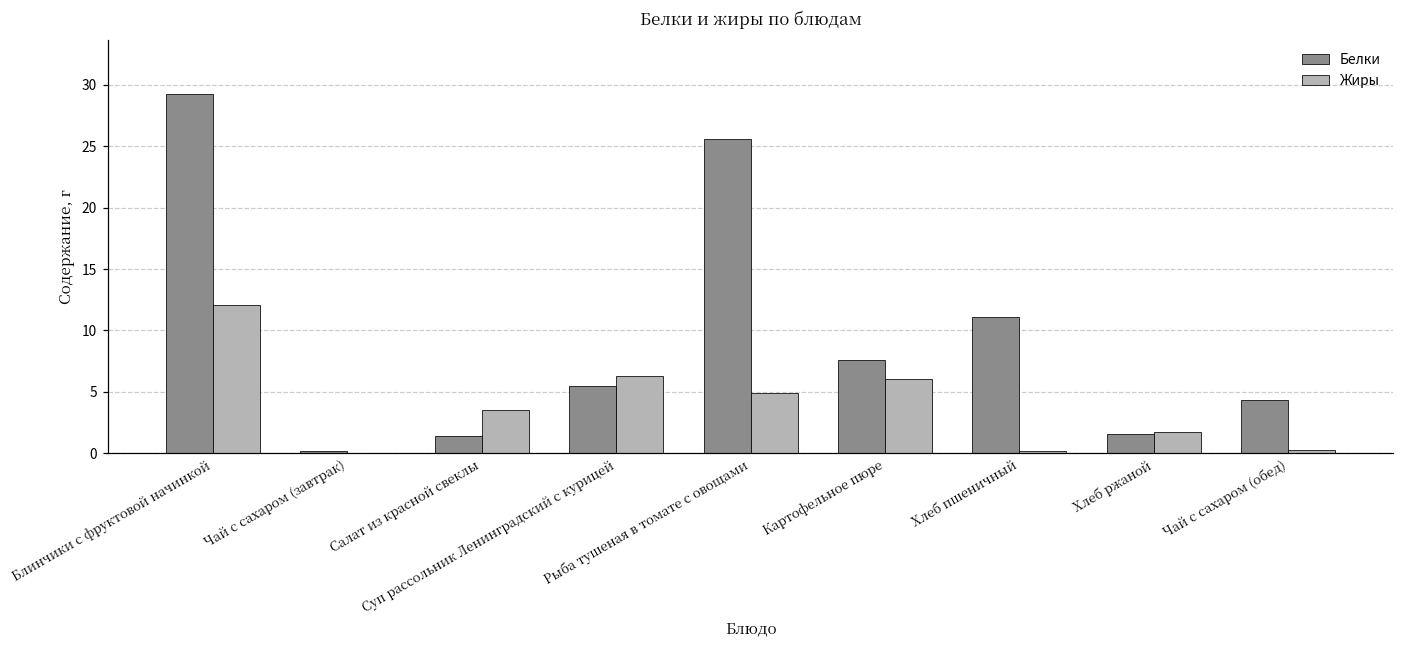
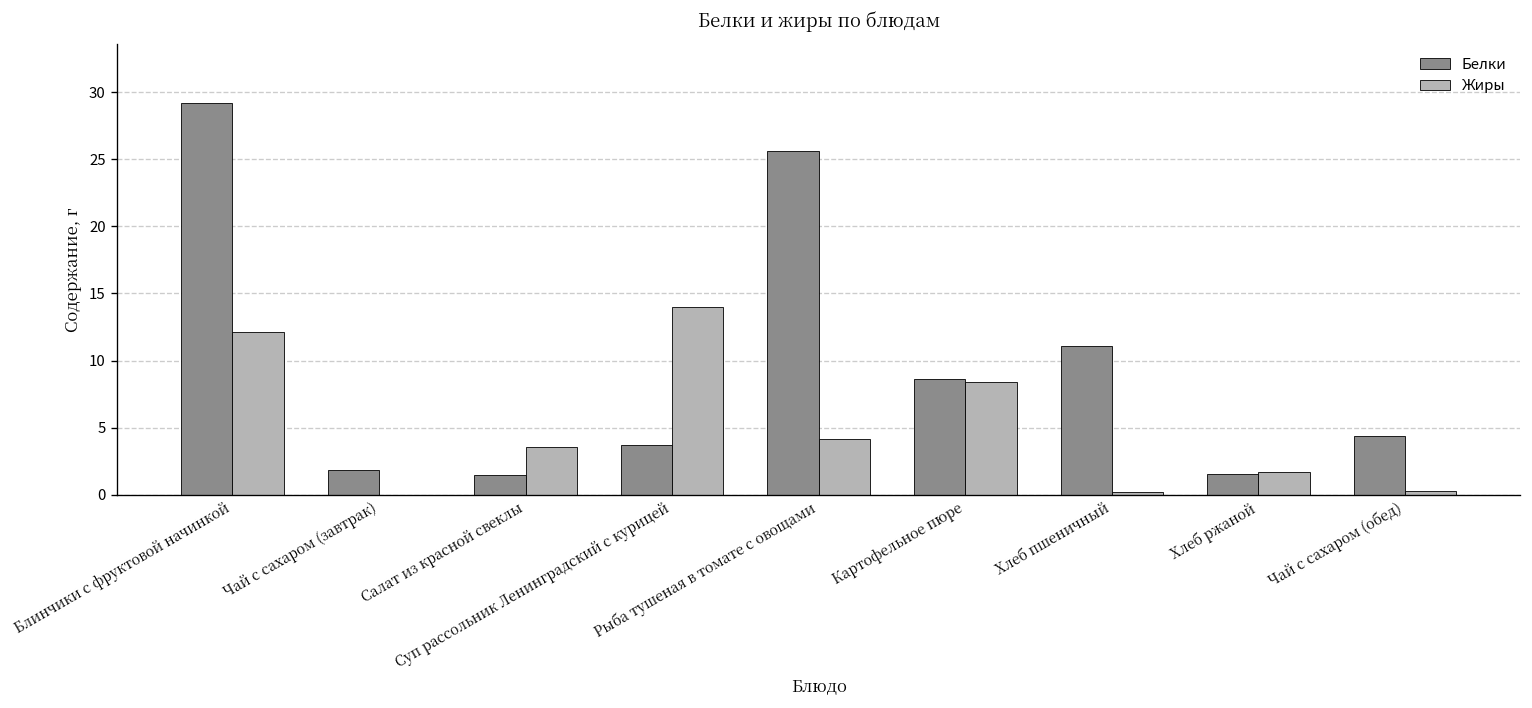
  {
    "Белки": {
      "Блинчики с фруктовой начинкой": 29.2,
-     "Чай с сахаром (завтрак)": 0.2,
+     "Чай с сахаром (завтрак)": 1.8,
      "Салат из красной свеклы": 1.4,
-     "Суп рассольник Ленинградский с курицей": 5.5,
+     "Суп рассольник Ленинградский с курицей": 3.7,
      "Рыба тушеная в томате с овощами": 25.6,
-     "Картофельное пюре": 7.6,
+     "Картофельное пюре": 8.6,
      "Хлеб пшеничный": 11.1,
      "Хлеб ржаной": 1.6,
      "Чай с сахаром (обед)": 4.4
    },
    "Жиры": {
      "Блинчики с фруктовой начинкой": 12.1,
      "Чай с сахаром (завтрак)": 0.0,
      "Салат из красной свеклы": 3.5,
-     "Суп рассольник Ленинградский с курицей": 6.3,
-     "Рыба тушеная в томате с овощами": 5.0,
-     "Картофельное пюре": 6.1,
+     "Суп рассольник Ленинградский с курицей": 14.0,
+     "Рыба тушеная в томате с овощами": 4.1,
+     "Картофельное пюре": 8.4,
      "Хлеб ржаной": 1.7,
      "Чай с сахаром (обед)": 0.3
    }
  }
